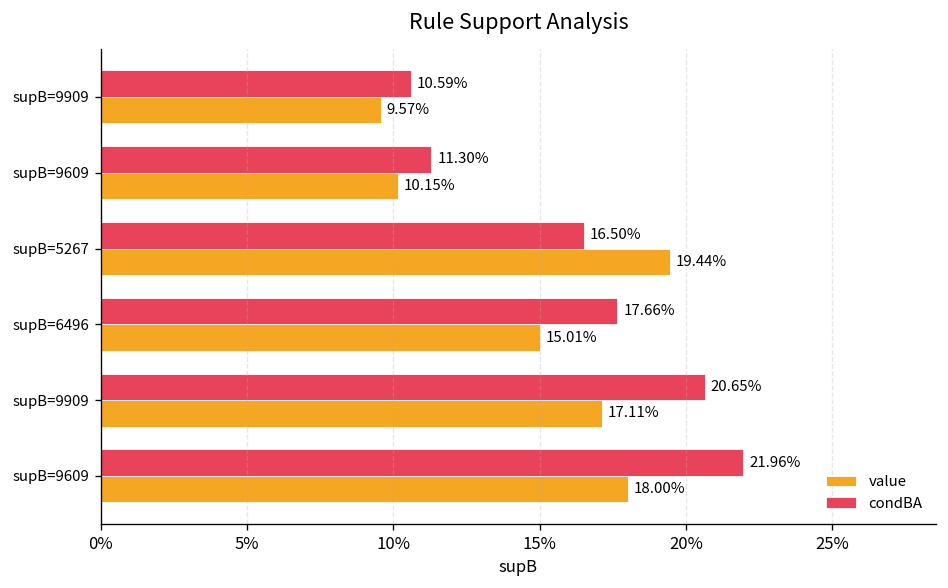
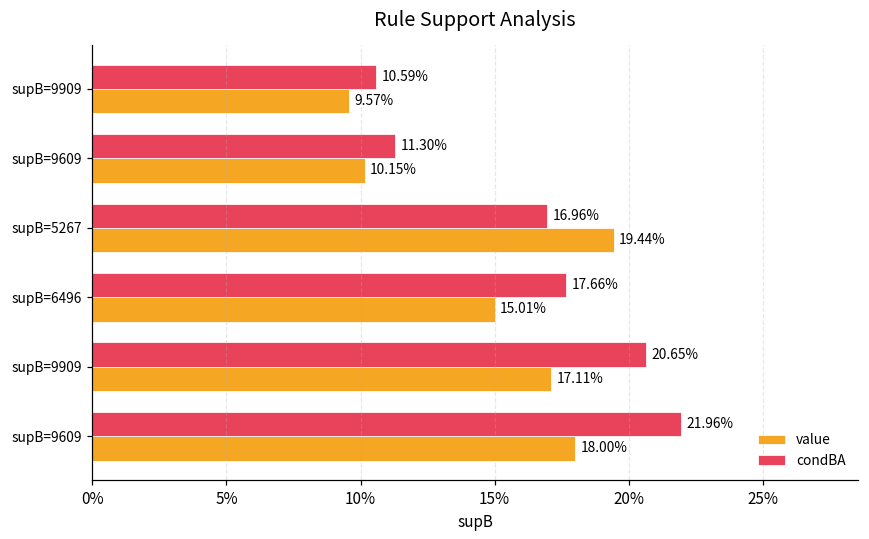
  {
    "value": {
      "supB=5267": "19.44%",
      "supB=6496": "15.01%"
    },
    "condBA": {
-     "supB=5267": "16.50%",
+     "supB=5267": "16.96%",
      "supB=6496": "17.66%"
    }
  }
